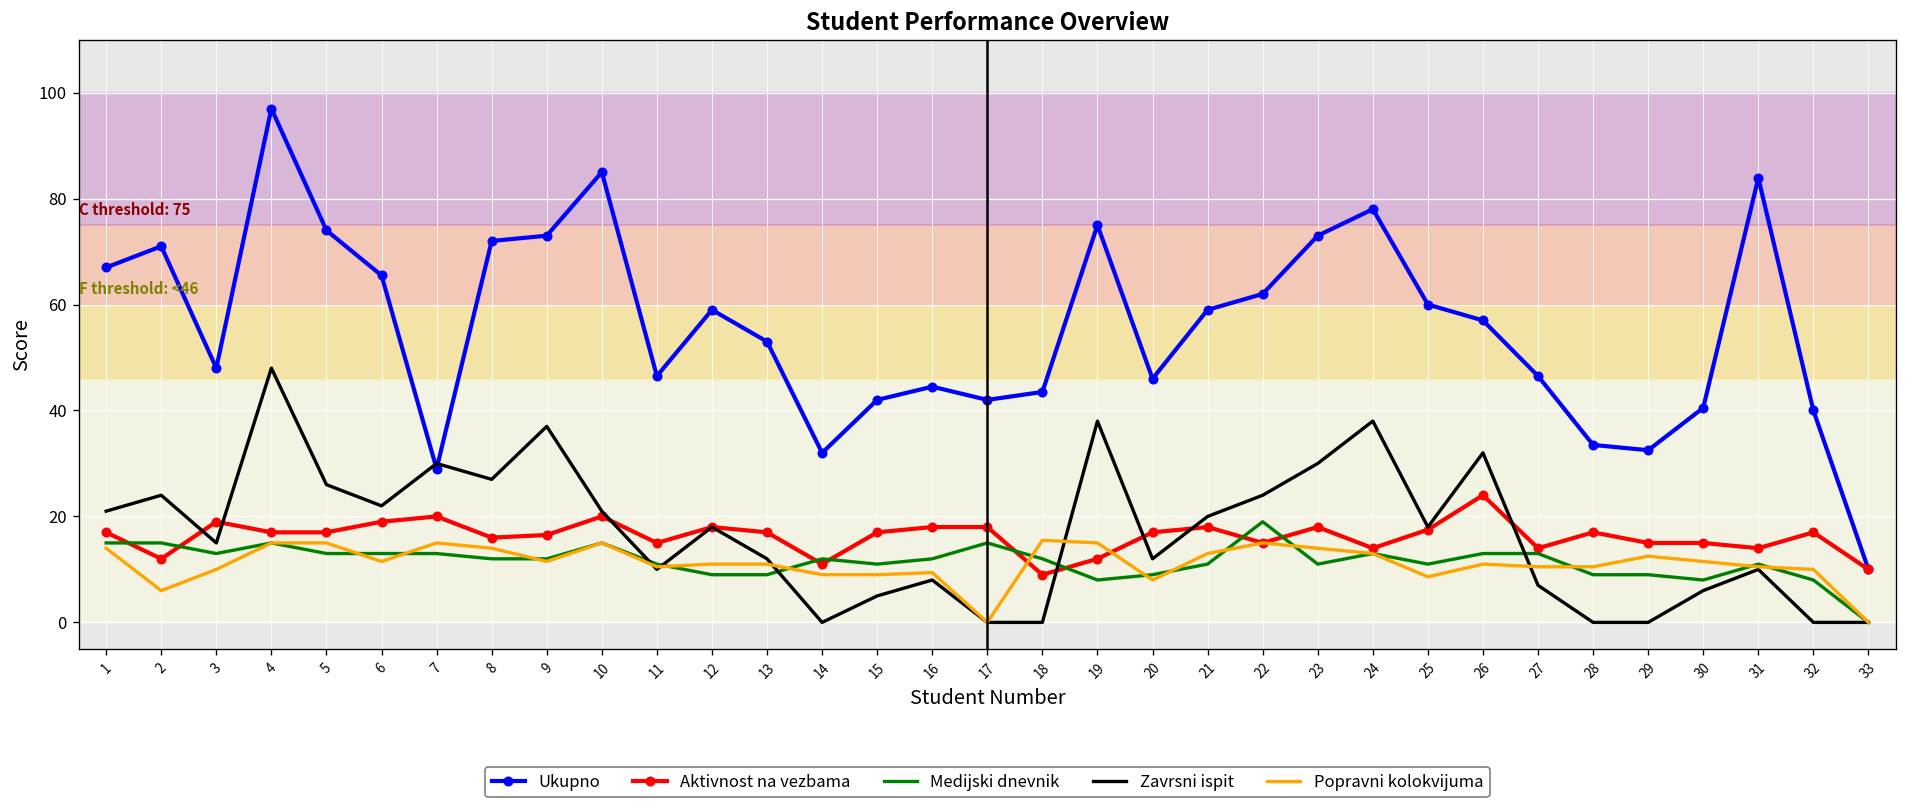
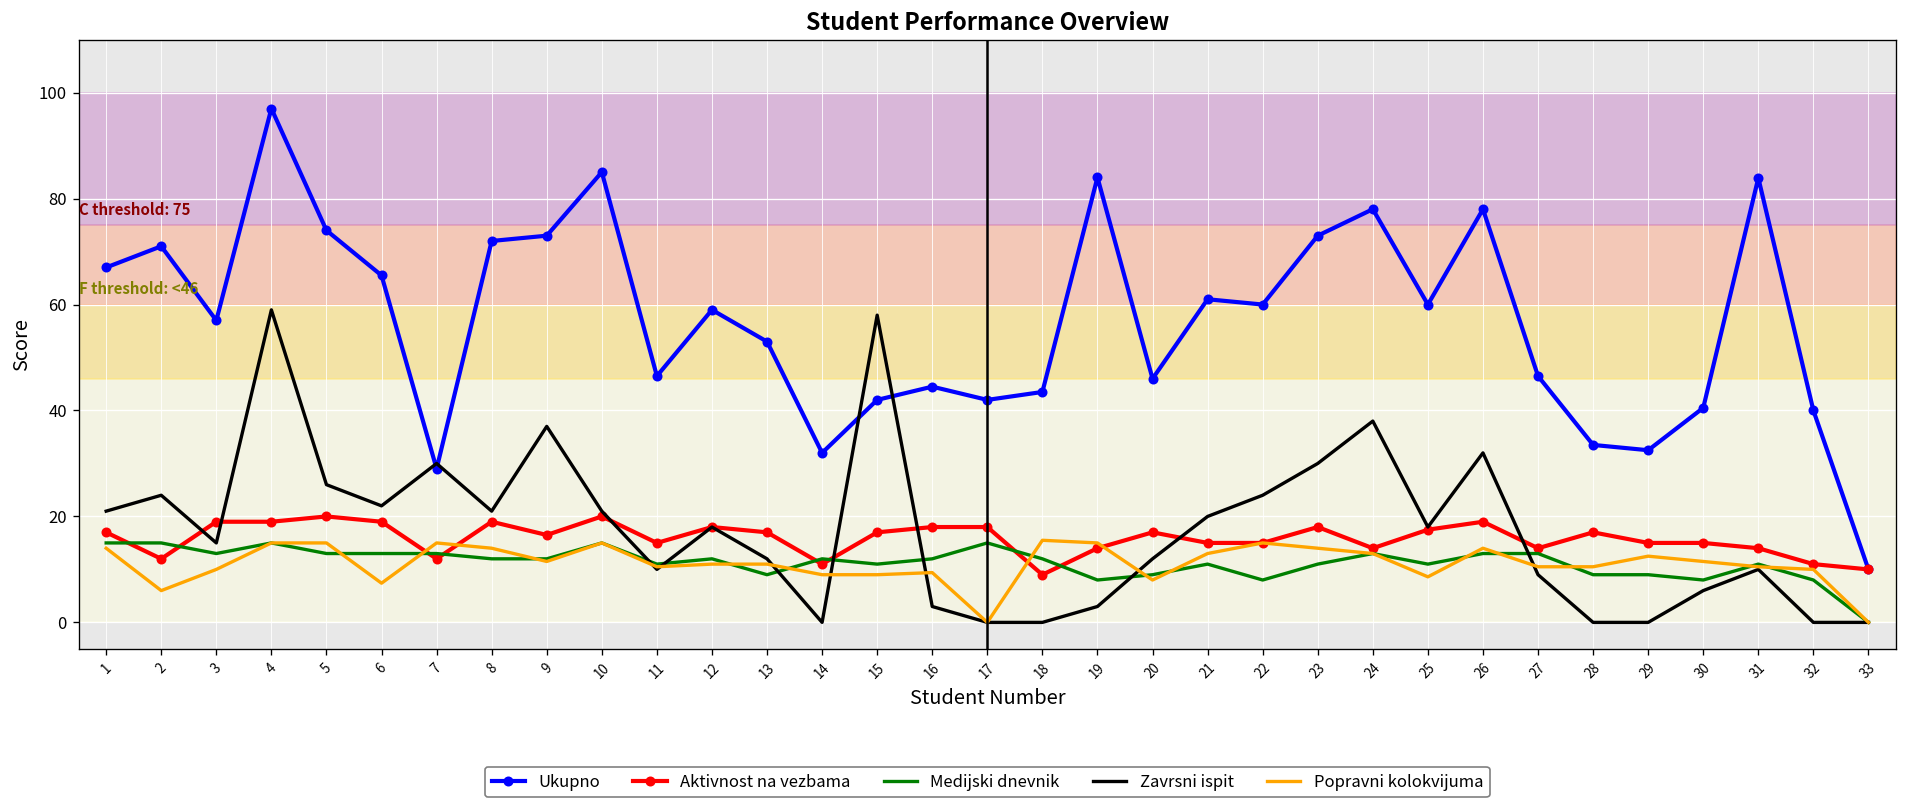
  {
    "Ukupno": {
-     "3": 48,
+     "3": 57,
      "4": 97,
      "5": 74,
      "6": 66,
      "7": 29,
      "8": 72,
      "9": 73,
      "10": 85,
      "11": 47,
      "12": 59,
      "13": 53,
      "14": 32,
      "15": 42,
      "16": 45,
      "17": 42,
      "18": 44,
-     "19": 75,
+     "19": 84,
      "20": 46,
-     "21": 59,
-     "22": 62,
+     "21": 61,
+     "22": 60,
      "23": 73,
      "24": 78,
      "25": 60,
-     "26": 57,
+     "26": 78,
      "27": 47,
      "28": 34,
      "29": 33,
      "30": 41,
      "31": 84,
      "32": 40
    },
    "Aktivnost na vezbama": {
      "1": 17,
      "2": 12,
      "3": 19,
-     "4": 17,
-     "5": 17,
+     "4": 19,
+     "5": 20,
      "6": 19,
-     "7": 20,
-     "8": 16,
+     "7": 12,
+     "8": 19,
      "9": 17,
      "10": 20,
      "11": 15,
      "13": 17,
      "14": 11,
      "15": 17,
      "16": 18,
      "17": 18,
      "18": 9,
-     "19": 12,
+     "19": 14,
      "20": 17,
-     "21": 18,
+     "21": 15,
      "23": 18,
      "24": 14,
-     "26": 24,
+     "26": 19,
      "27": 14,
      "28": 17,
      "29": 15,
      "30": 15,
      "31": 14,
-     "32": 17
+     "32": 11
    },
    "Medijski dnevnik": {
      "1": 15,
      "2": 15,
      "3": 13,
      "5": 13,
      "6": 13,
      "7": 13,
      "8": 12,
-     "12": 9,
+     "12": 12,
      "13": 9,
      "14": 12,
      "15": 11,
      "16": 12,
      "17": 15,
      "18": 12,
      "19": 8,
      "20": 9,
      "21": 11,
-     "22": 19,
+     "22": 8,
      "23": 11,
      "25": 11,
      "26": 13,
      "27": 13,
      "28": 9,
      "29": 9,
      "30": 8,
      "32": 8
    },
    "Zavrsni ispit": {
      "1": 21,
      "2": 24,
      "3": 15,
-     "4": 48,
+     "4": 59,
      "5": 26,
      "6": 22,
      "7": 30,
-     "8": 27,
+     "8": 21,
      "9": 37,
      "10": 21,
      "13": 12,
      "14": 0,
-     "15": 5,
-     "16": 8,
+     "15": 58,
+     "16": 3,
      "18": 0,
-     "19": 38,
+     "19": 3,
      "20": 12,
      "21": 20,
      "22": 24,
      "23": 30,
      "24": 38,
      "26": 32,
-     "27": 7,
+     "27": 9,
      "28": 0,
      "29": 0,
      "30": 6,
      "32": 0
    },
    "Popravni kolokvijuma": {
      "1": 14,
      "2": 6,
      "3": 10,
      "5": 15,
-     "6": 12,
+     "6": 7,
      "7": 15,
      "8": 14,
      "12": 11,
      "13": 11,
      "14": 9,
      "15": 9,
      "16": 9,
      "18": 16,
      "19": 15,
      "20": 8,
      "21": 13,
      "23": 14,
      "25": 9,
-     "26": 11,
+     "26": 14,
      "27": 11,
      "28": 11,
      "29": 13,
      "30": 12,
      "32": 10
    }
  }
